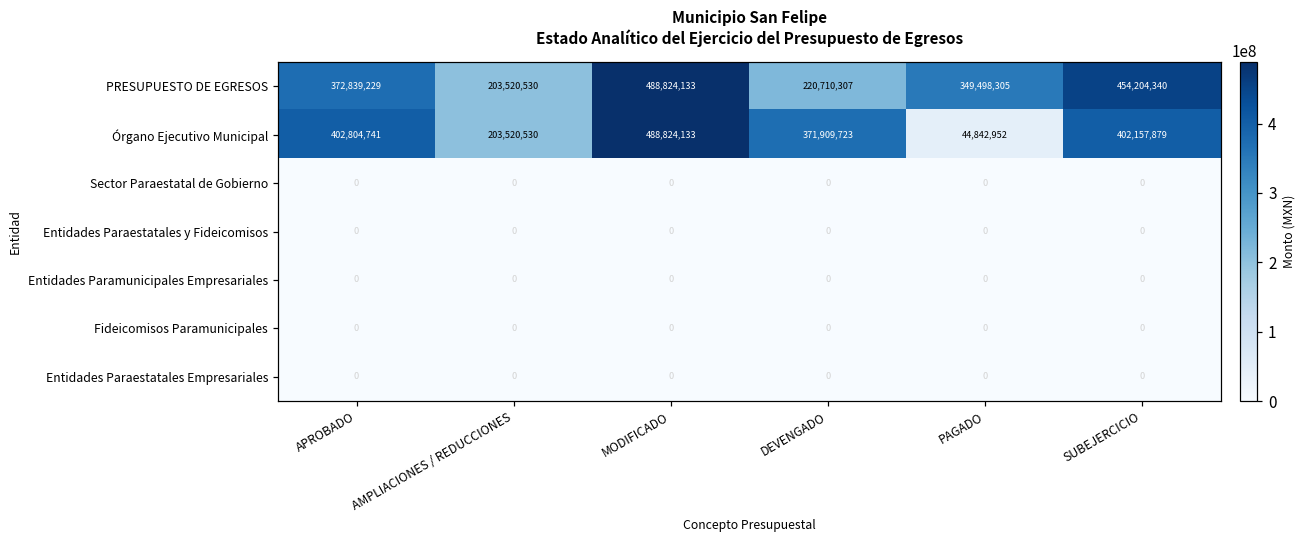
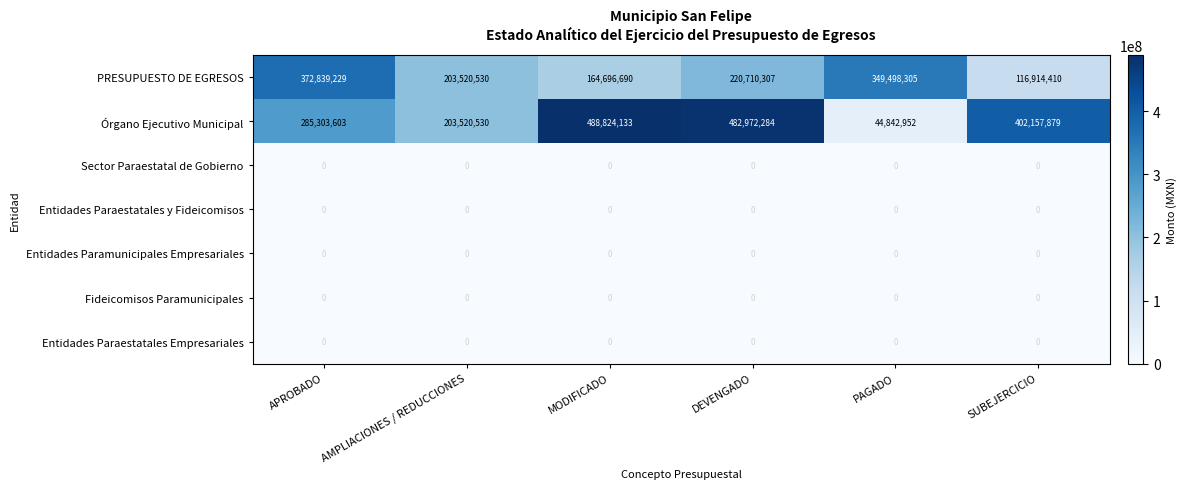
  {
    "PRESUPUESTO DE EGRESOS": {
      "APROBADO": "372,839,229",
      "AMPLIACIONES / REDUCCIONES": "203,520,530",
-     "MODIFICADO": "488,824,133",
+     "MODIFICADO": "164,696,690",
      "DEVENGADO": "220,710,307",
      "PAGADO": "349,498,305",
-     "SUBEJERCICIO": "454,204,340"
+     "SUBEJERCICIO": "116,914,410"
    },
    "Órgano Ejecutivo Municipal": {
-     "APROBADO": "402,804,741",
+     "APROBADO": "285,303,603",
      "AMPLIACIONES / REDUCCIONES": "203,520,530",
      "MODIFICADO": "488,824,133",
-     "DEVENGADO": "371,909,723",
+     "DEVENGADO": "482,972,284",
      "PAGADO": "44,842,952",
      "SUBEJERCICIO": "402,157,879"
    }
  }
